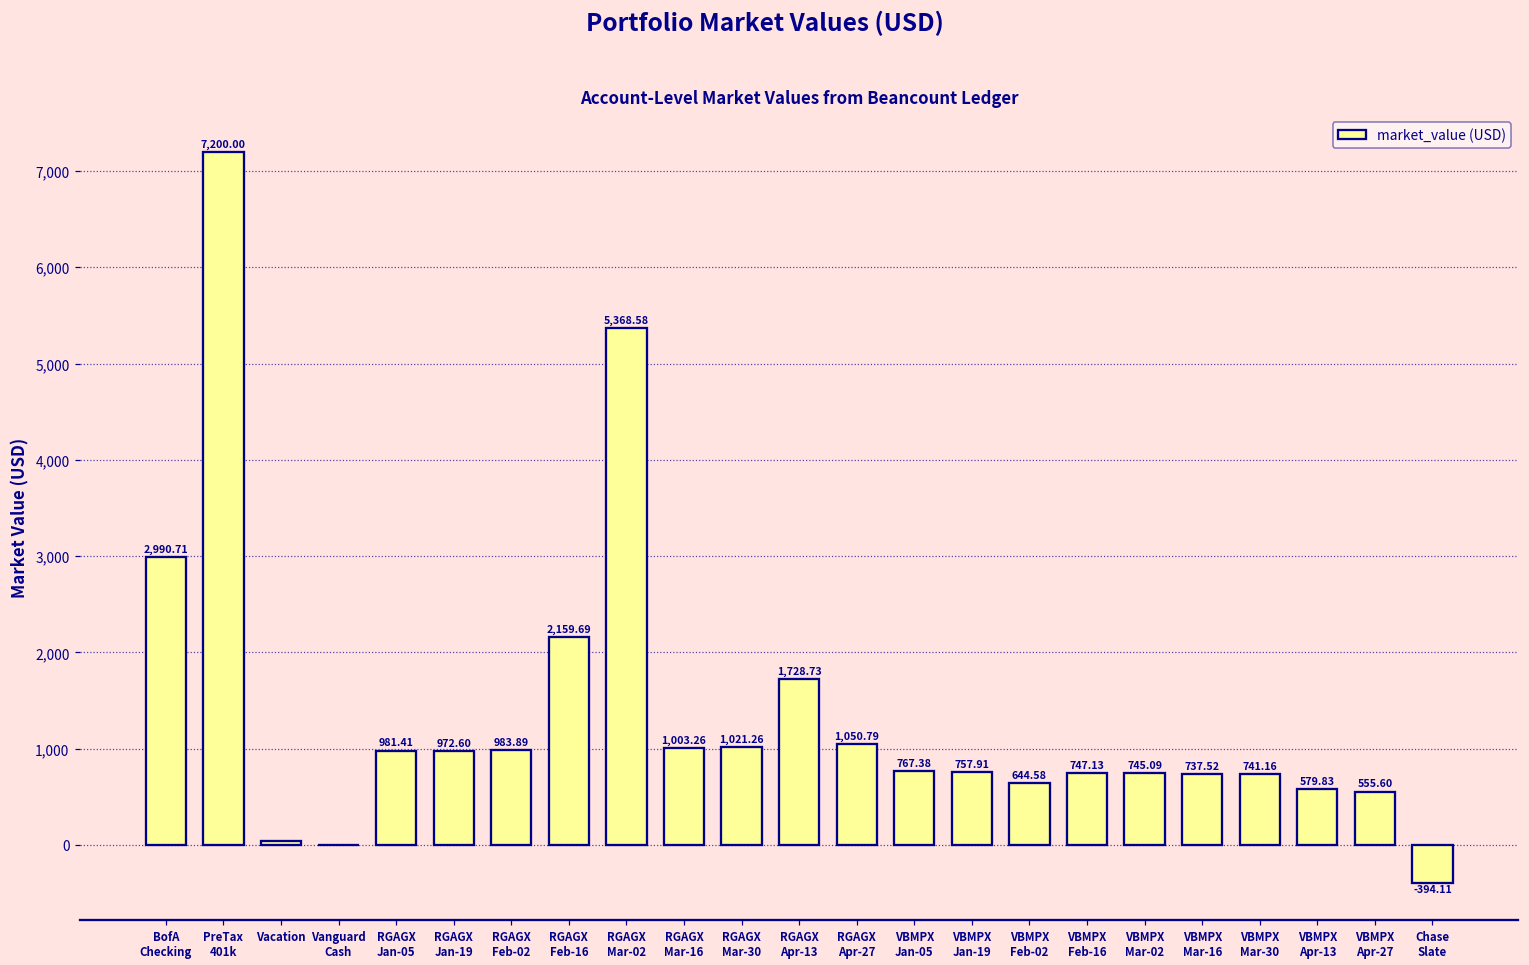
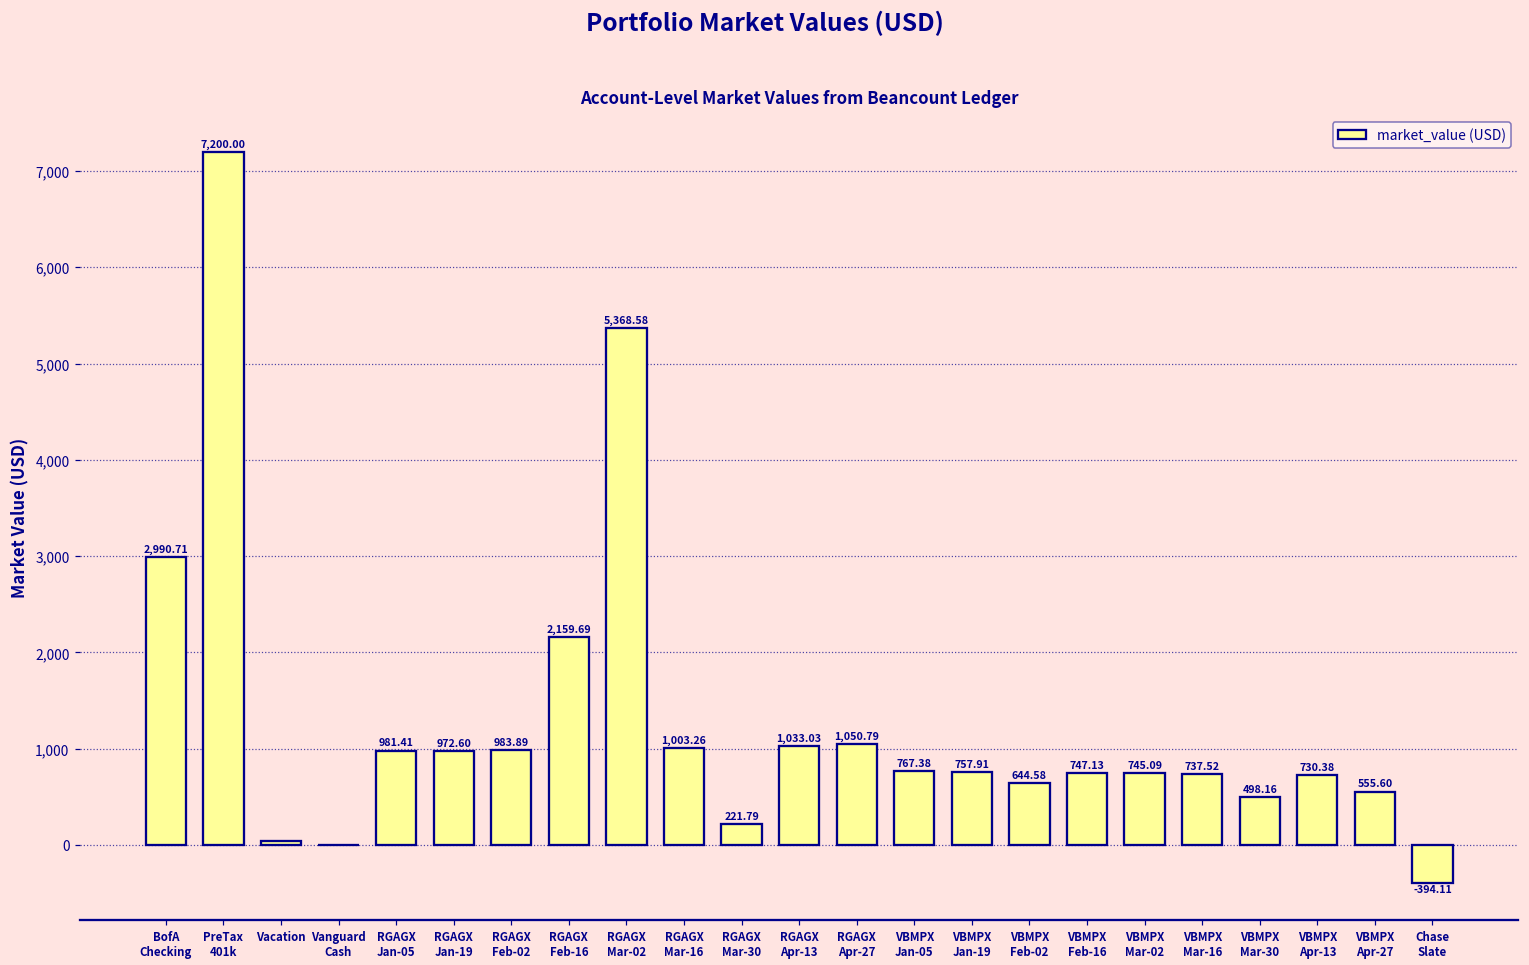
  {
    "BofA Checking": "2,990.71",
    "PreTax 401k": "7,200.00",
    "RGAGX Jan-05": "981.41",
    "RGAGX Jan-19": "972.60",
    "RGAGX Feb-02": "983.89",
    "RGAGX Feb-16": "2,159.69",
    "RGAGX Mar-02": "5,368.58",
    "RGAGX Mar-16": "1,003.26",
-   "RGAGX Mar-30": "1,021.26",
-   "RGAGX Apr-13": "1,728.73",
+   "RGAGX Mar-30": "221.79",
+   "RGAGX Apr-13": "1,033.03",
    "RGAGX Apr-27": "1,050.79",
    "VBMPX Jan-05": "767.38",
    "VBMPX Jan-19": "757.91",
    "VBMPX Feb-02": "644.58",
    "VBMPX Feb-16": "747.13",
    "VBMPX Mar-02": "745.09",
    "VBMPX Mar-16": "737.52",
-   "VBMPX Mar-30": "741.16",
-   "VBMPX Apr-13": "579.83",
+   "VBMPX Mar-30": "498.16",
+   "VBMPX Apr-13": "730.38",
    "VBMPX Apr-27": "555.60",
    "Chase Slate": "-394.11"
  }
